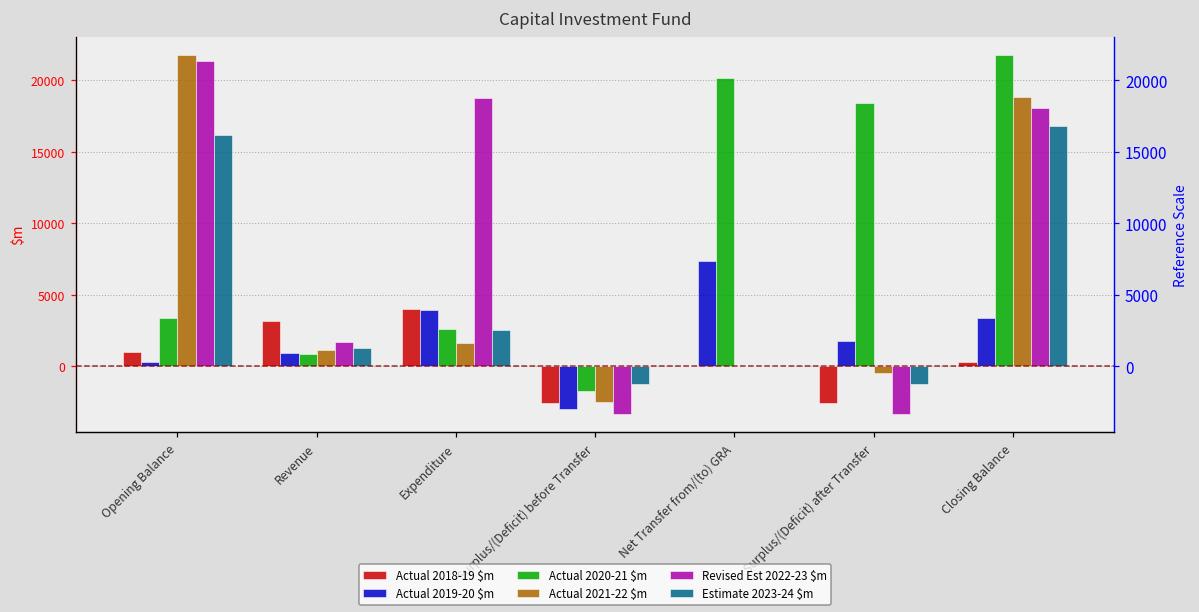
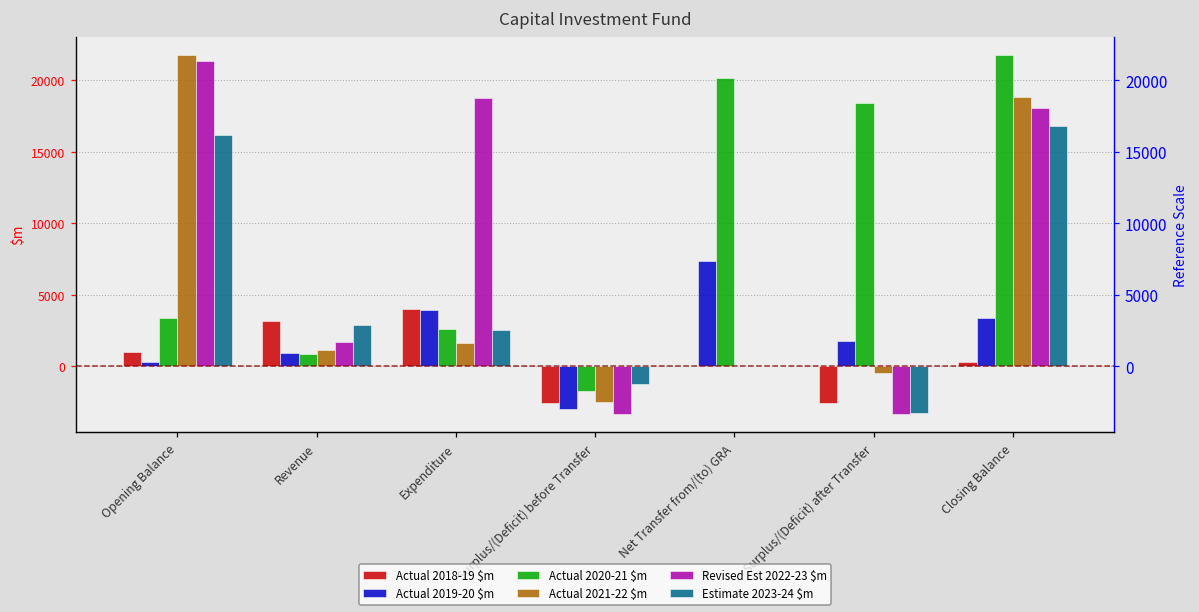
  {
    "Actual 2018-19 $m": {
      "Opening Balance": 1000,
      "Revenue": 3200,
      "Expenditure": 4000,
      "Surplus/(Deficit) before Transfer": -2600,
      "Net Transfer from/(to) GRA": 0,
      "Surplus/(Deficit) after Transfer": -2600,
      "Closing Balance": 300
    },
    "Actual 2019-20 $m": {
      "Opening Balance": 300,
      "Revenue": 1000,
      "Expenditure": 3900,
      "Surplus/(Deficit) before Transfer": -3000,
      "Net Transfer from/(to) GRA": 7400,
      "Surplus/(Deficit) after Transfer": 1800,
      "Closing Balance": 3400
    },
    "Actual 2020-21 $m": {
      "Opening Balance": 3400,
      "Revenue": 900,
      "Expenditure": 2600,
      "Surplus/(Deficit) before Transfer": -1700,
      "Net Transfer from/(to) GRA": 20100,
      "Surplus/(Deficit) after Transfer": 18400,
      "Closing Balance": 21800
    },
    "Actual 2021-22 $m": {
      "Opening Balance": 21800,
      "Revenue": 1200,
      "Expenditure": 1600,
      "Surplus/(Deficit) before Transfer": -2500,
      "Net Transfer from/(to) GRA": 0,
      "Surplus/(Deficit) after Transfer": -400,
      "Closing Balance": 18800
    },
    "Revised Est 2022-23 $m": {
      "Opening Balance": 21400,
      "Revenue": 1700,
      "Expenditure": 18800,
      "Surplus/(Deficit) before Transfer": -3300,
      "Net Transfer from/(to) GRA": 0,
      "Surplus/(Deficit) after Transfer": -3300,
      "Closing Balance": 18000
    },
    "Estimate 2023-24 $m": {
      "Opening Balance": 16200,
-     "Revenue": 1300,
+     "Revenue": 2900,
      "Expenditure": 2500,
      "Surplus/(Deficit) before Transfer": -1300,
      "Net Transfer from/(to) GRA": 0,
-     "Surplus/(Deficit) after Transfer": -1300,
+     "Surplus/(Deficit) after Transfer": -3200,
      "Closing Balance": 16800
    }
  }
